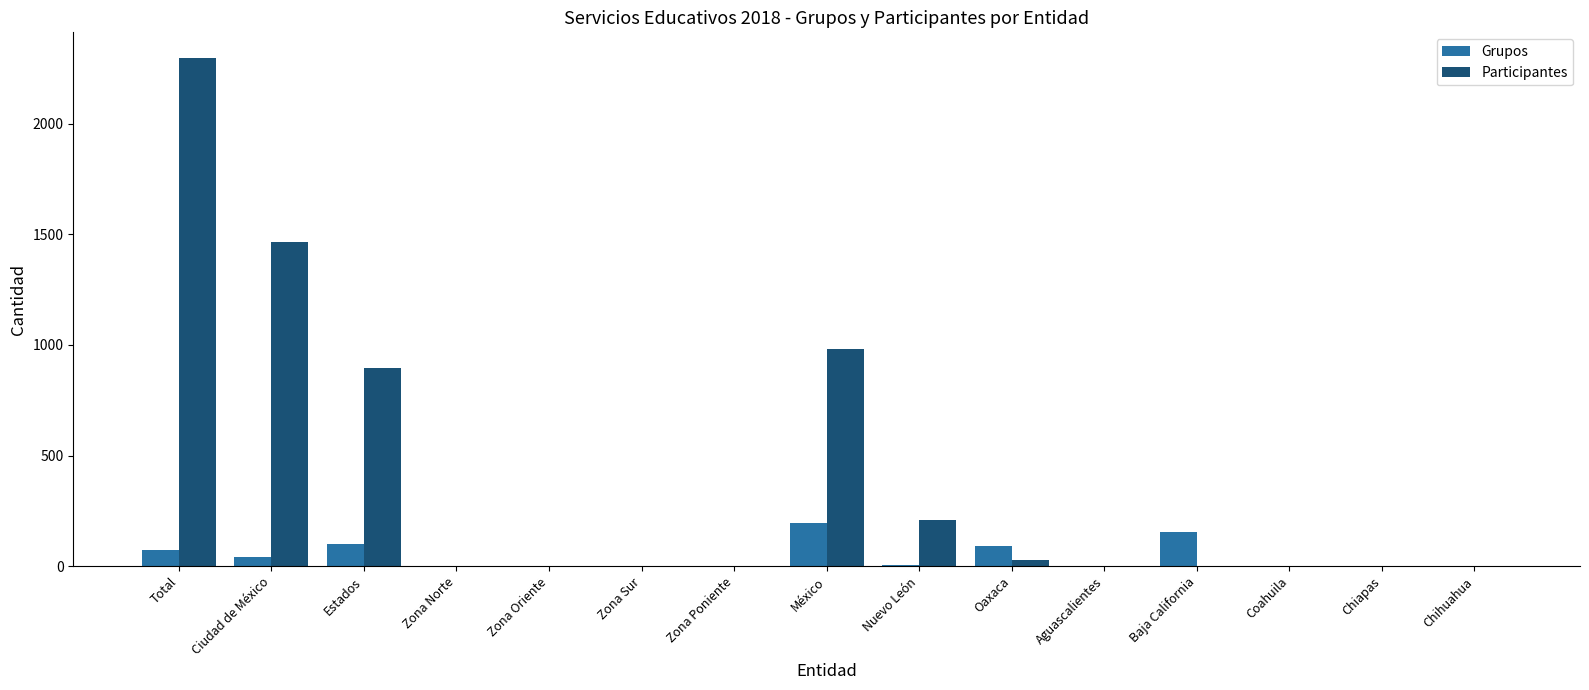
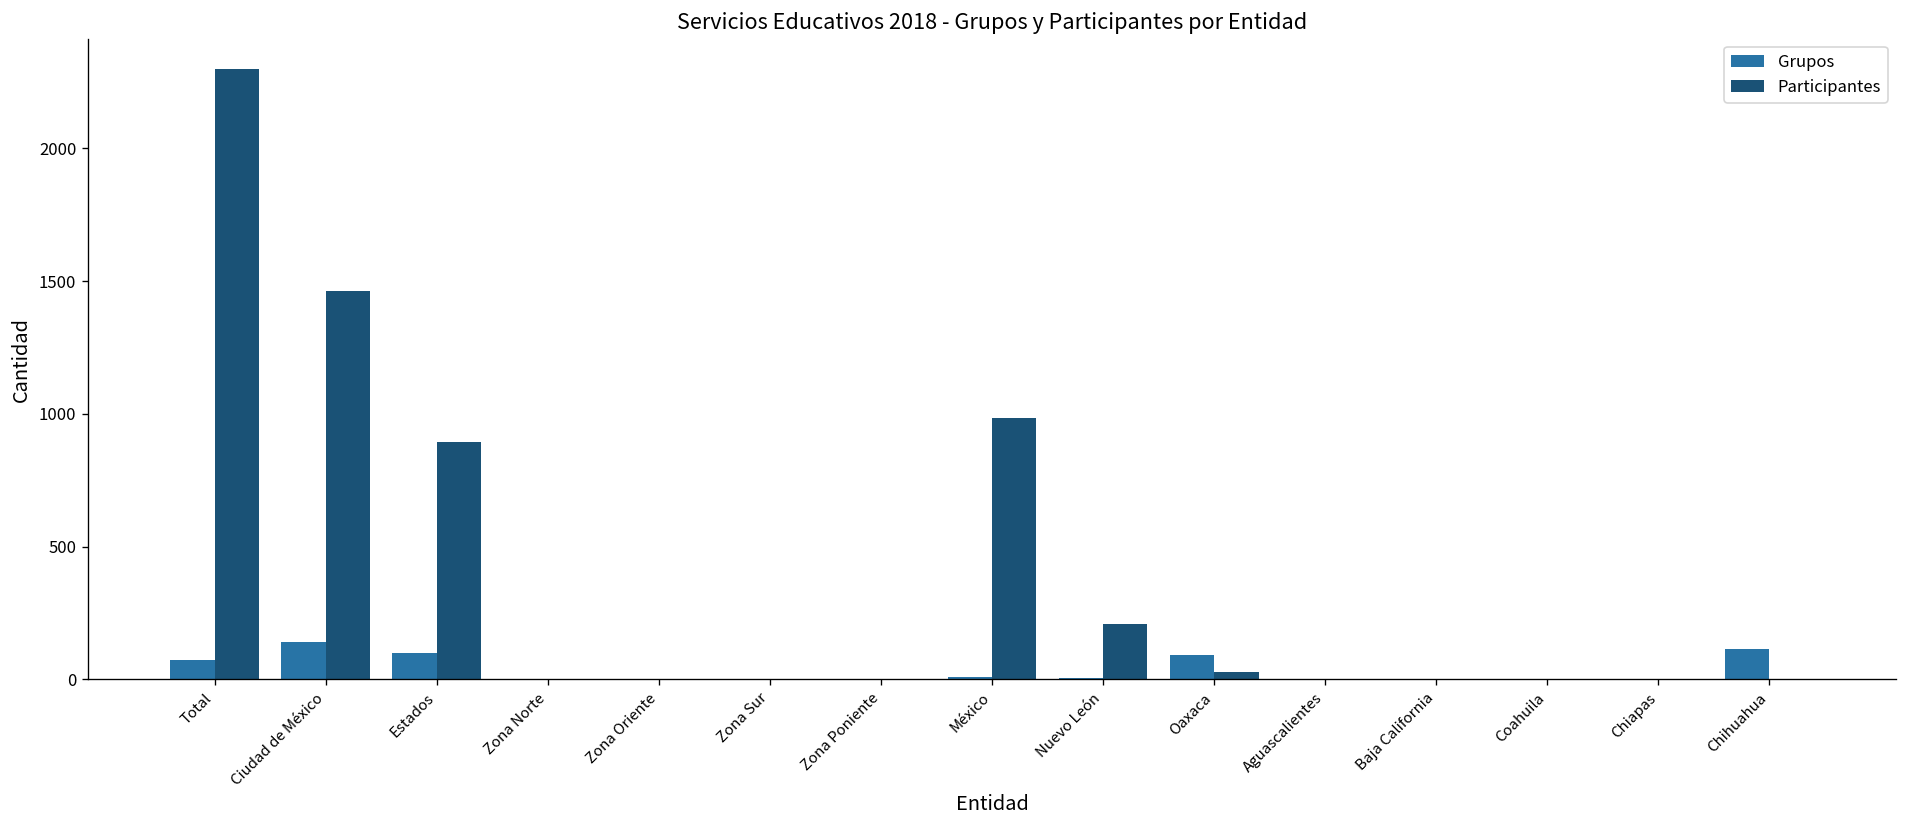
  {
    "Grupos": {
      "Total": 70,
-     "Ciudad de México": 40,
+     "Ciudad de México": 140,
      "Estados": 100,
      "Zona Norte": 0,
      "Zona Oriente": 0,
      "Zona Sur": 0,
      "Zona Poniente": 0,
-     "México": 200,
+     "México": 10,
      "Oaxaca": 90,
      "Aguascalientes": 0,
-     "Baja California": 160,
+     "Baja California": 0,
      "Coahuila": 0,
      "Chiapas": 0,
-     "Chihuahua": 0
+     "Chihuahua": 110
    },
    "Participantes": {
      "Total": 2300,
      "Ciudad de México": 1460,
      "Estados": 900,
      "Zona Norte": 0,
      "Zona Oriente": 0,
      "Zona Sur": 0,
      "Zona Poniente": 0,
      "México": 980,
      "Nuevo León": 210,
      "Oaxaca": 30,
      "Aguascalientes": 0,
      "Baja California": 0,
      "Coahuila": 0,
      "Chiapas": 0,
      "Chihuahua": 0
    }
  }
